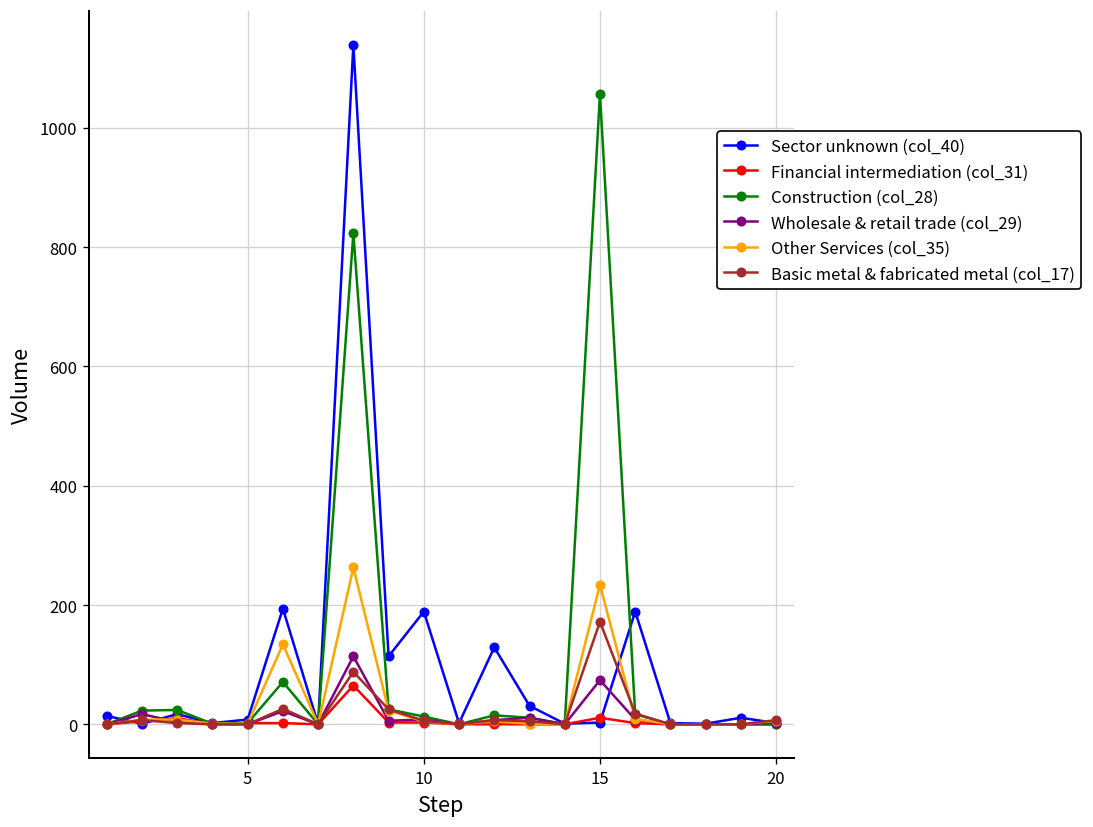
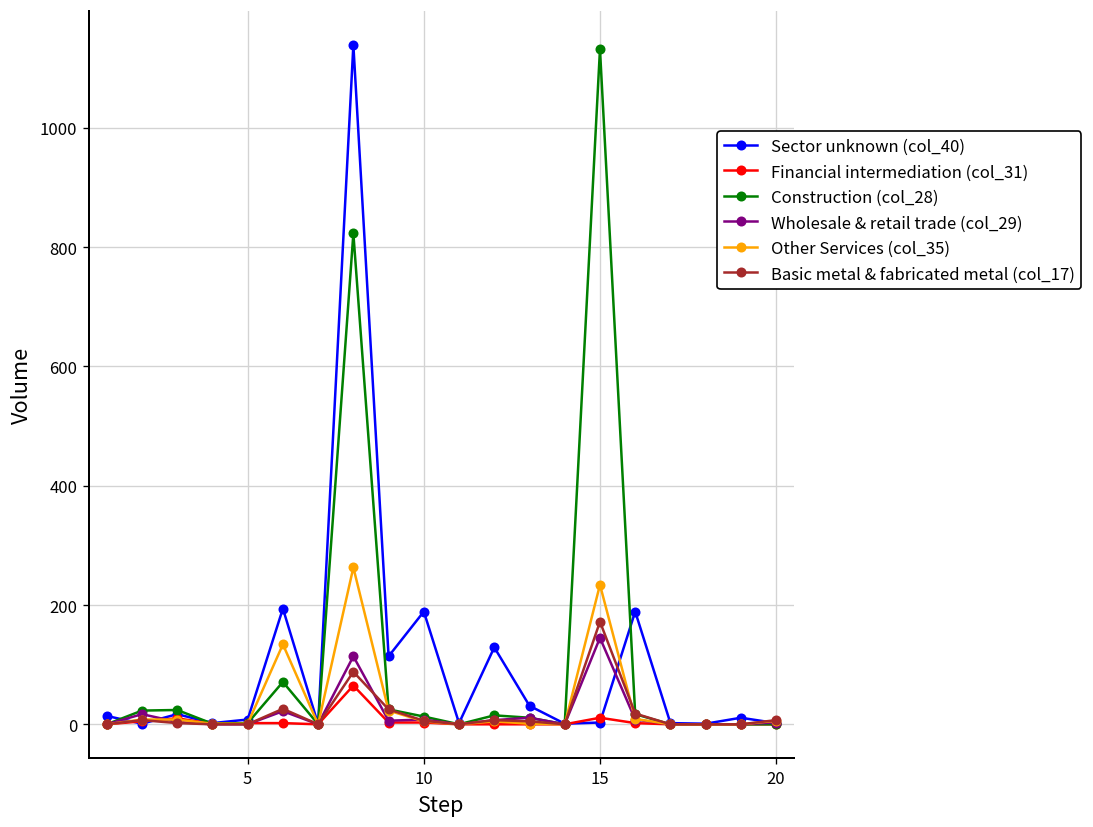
  {
    "Sector unknown (col_40)": {
      "5": 10,
      "10": 190,
      "15": 0
    },
    "Financial intermediation (col_31)": {
      "15": 10
    },
    "Construction (col_28)": {
-     "15": 1060
+     "15": 1130
    },
    "Wholesale & retail trade (col_29)": {
-     "15": 70
+     "15": 150
    },
    "Other Services (col_35)": {
      "15": 230
    },
    "Basic metal & fabricated metal (col_17)": {
      "15": 170
    }
  }
